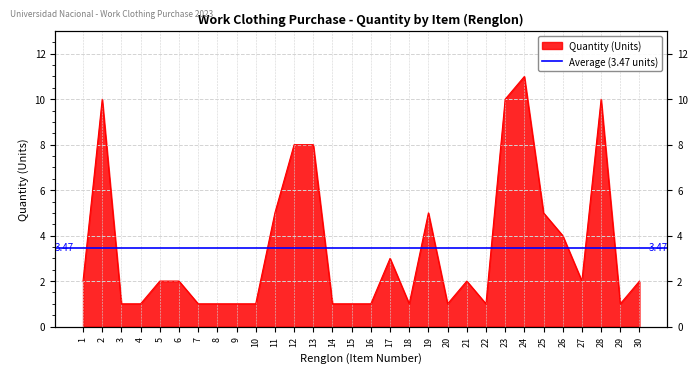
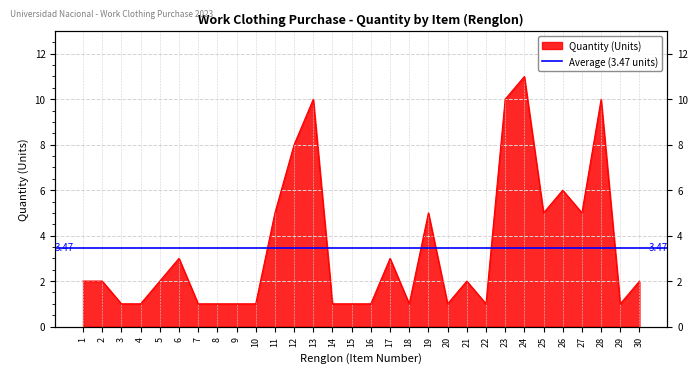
  {
    "1": 2,
-   "2": 10,
+   "2": 2,
    "3": 1,
    "4": 1,
    "5": 2,
-   "6": 2,
+   "6": 3,
    "7": 1,
    "8": 1,
    "9": 1,
    "10": 1,
    "11": 5,
    "12": 8,
-   "13": 8,
+   "13": 10,
    "14": 1,
    "15": 1,
    "16": 1,
    "17": 3,
    "18": 1,
    "19": 5,
    "20": 1,
    "21": 2,
    "22": 1,
    "23": 10,
    "24": 11,
    "25": 5,
-   "26": 4,
-   "27": 2,
+   "26": 6,
+   "27": 5,
    "28": 10,
    "29": 1,
    "30": 2
  }
